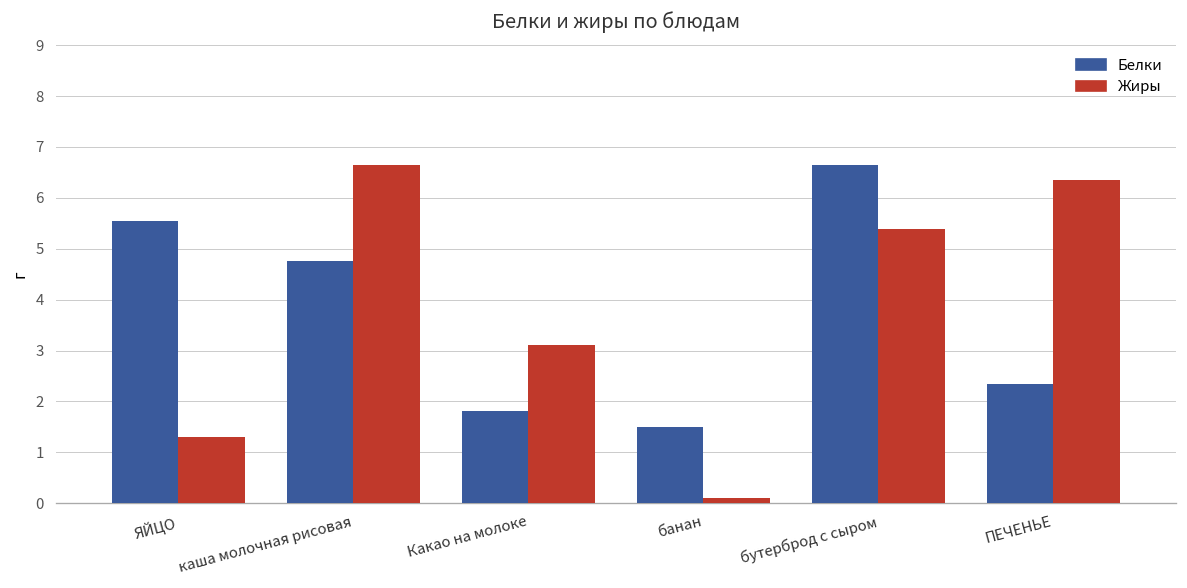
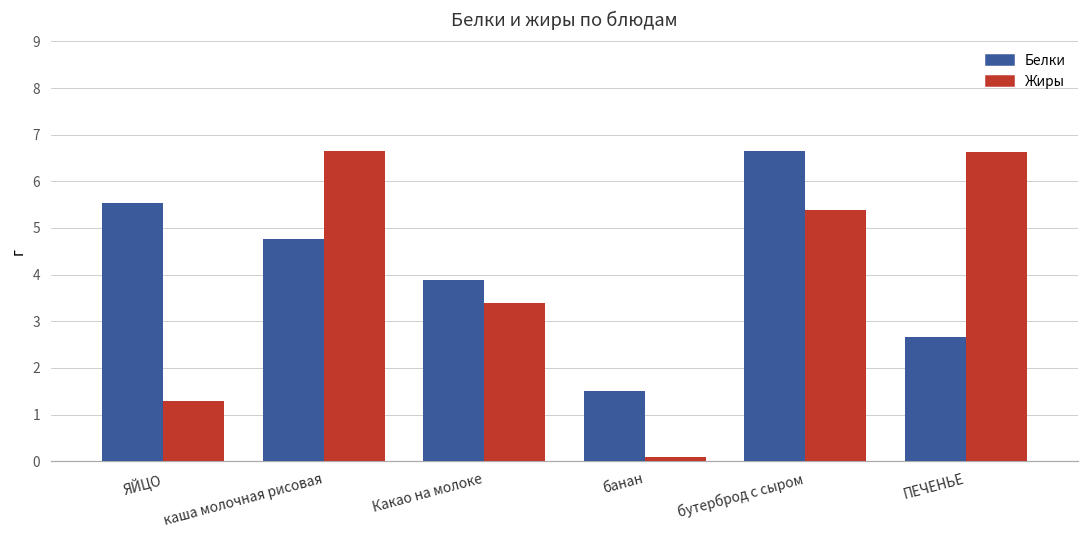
  {
    "Белки": {
      "ЯЙЦО": 5.5,
      "каша молочная рисовая": 4.8,
-     "Какао на молоке": 1.8,
+     "Какао на молоке": 3.9,
      "банан": 1.5,
      "бутерброд с сыром": 6.6,
-     "ПЕЧЕНЬЕ": 2.3
+     "ПЕЧЕНЬЕ": 2.7
    },
    "Жиры": {
      "ЯЙЦО": 1.3,
      "каша молочная рисовая": 6.6,
-     "Какао на молоке": 3.1,
+     "Какао на молоке": 3.4,
      "банан": 0.1,
      "бутерброд с сыром": 5.4,
-     "ПЕЧЕНЬЕ": 6.4
+     "ПЕЧЕНЬЕ": 6.6
    }
  }
